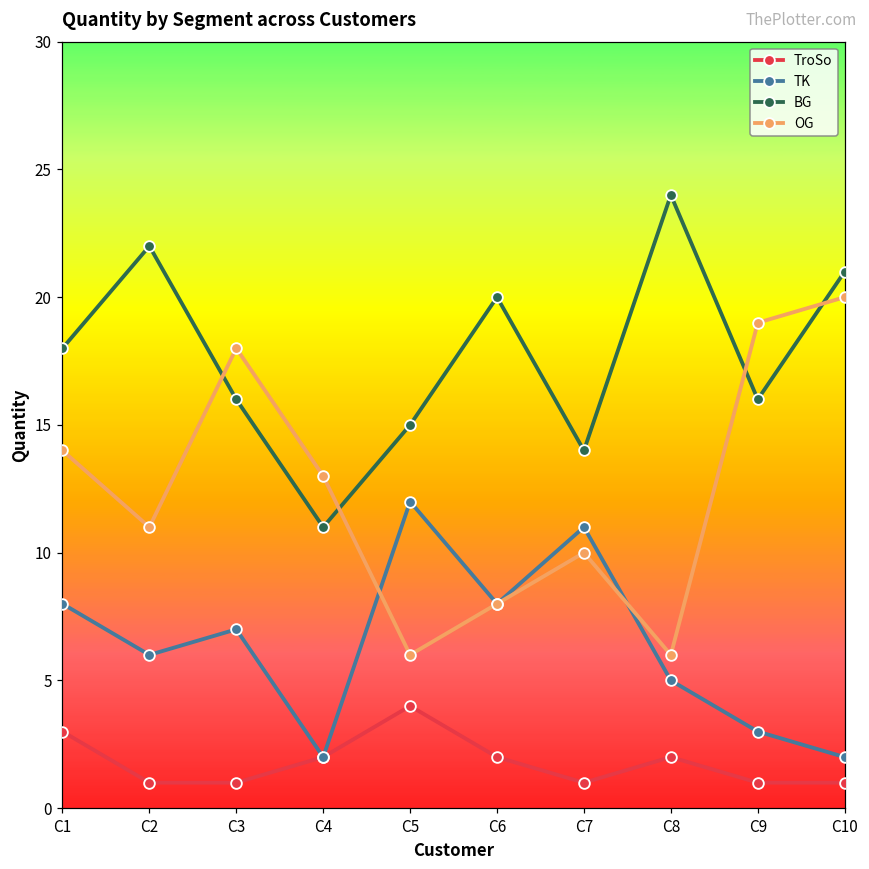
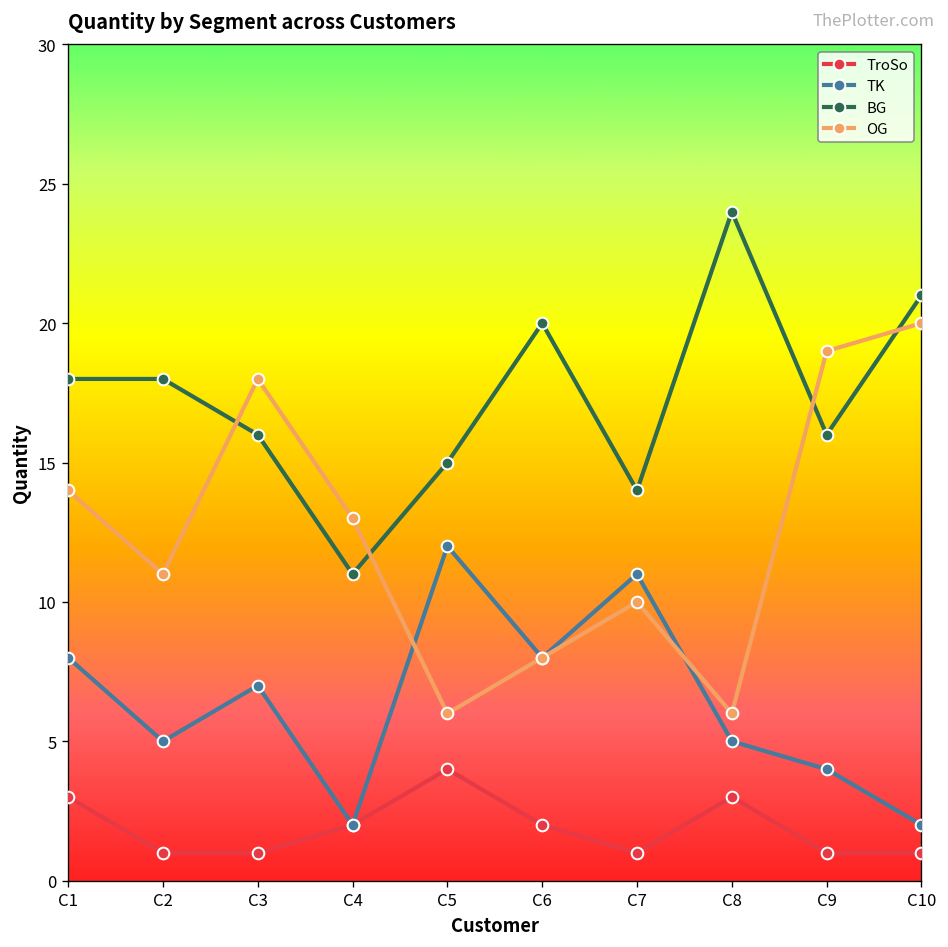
  {
    "TroSo": {
      "C1": 3,
      "C2": 1,
      "C3": 1,
      "C5": 4,
      "C6": 2,
      "C7": 1,
-     "C8": 2,
+     "C8": 3,
      "C9": 1,
      "C10": 1
    },
    "TK": {
      "C1": 8,
-     "C2": 6,
+     "C2": 5,
      "C3": 7,
      "C5": 12,
      "C7": 11,
      "C8": 5,
-     "C9": 3,
+     "C9": 4,
      "C10": 2
    },
    "BG": {
      "C1": 18,
-     "C2": 22,
+     "C2": 18,
      "C3": 16,
      "C4": 11,
      "C5": 15,
      "C6": 20,
      "C7": 14,
      "C8": 24,
      "C9": 16,
      "C10": 21
    },
    "OG": {
      "C1": 14,
      "C2": 11,
      "C3": 18,
      "C4": 13,
      "C5": 6,
      "C7": 10,
      "C8": 6,
      "C9": 19,
      "C10": 20
    }
  }
